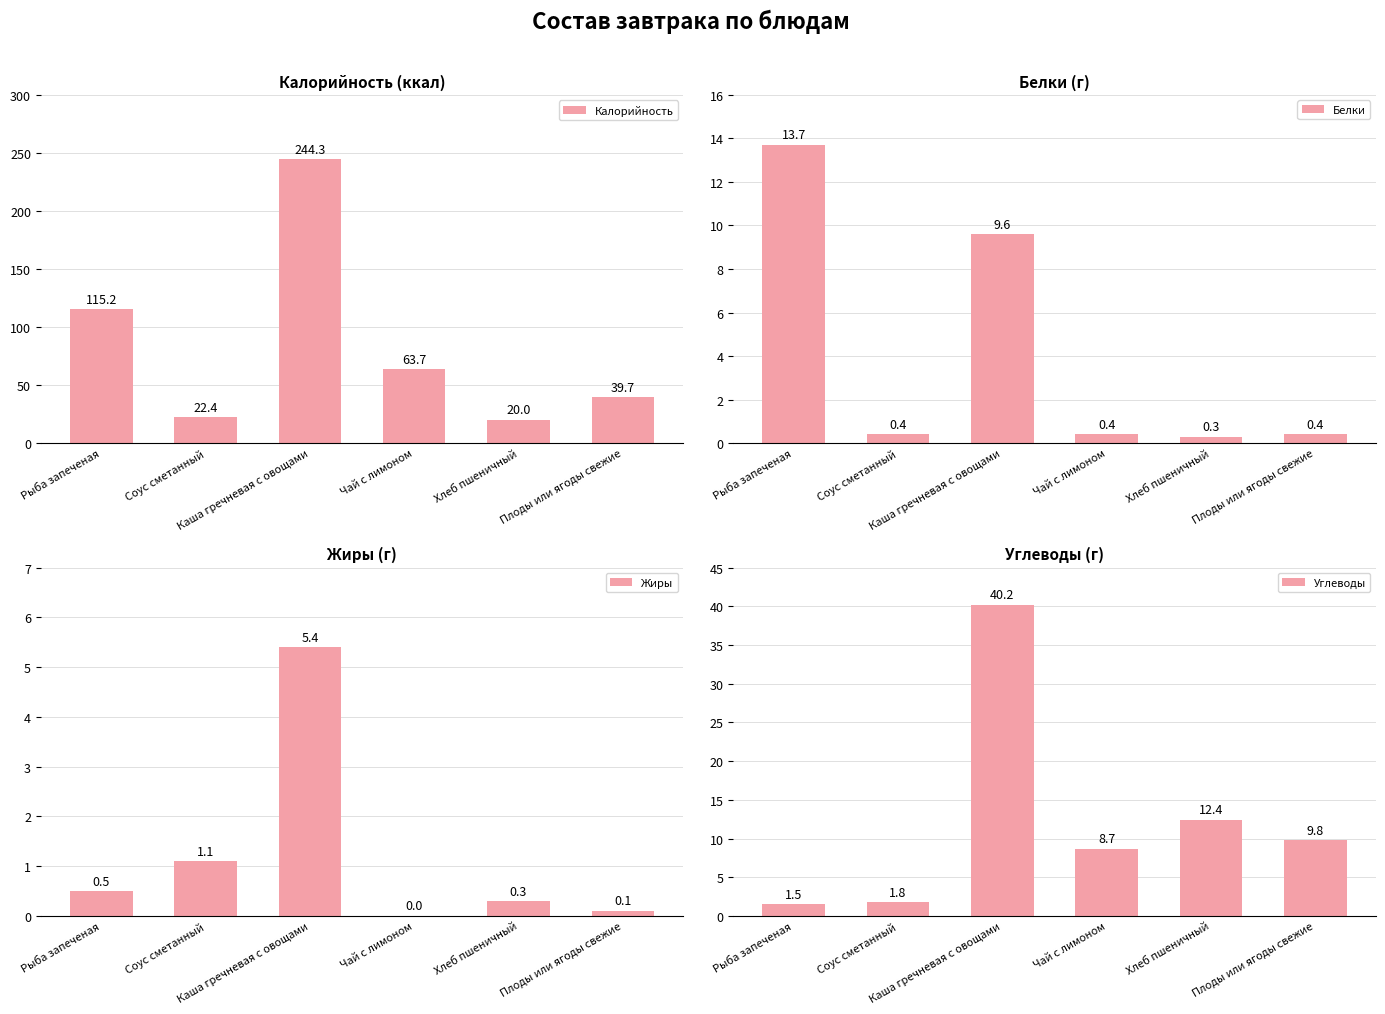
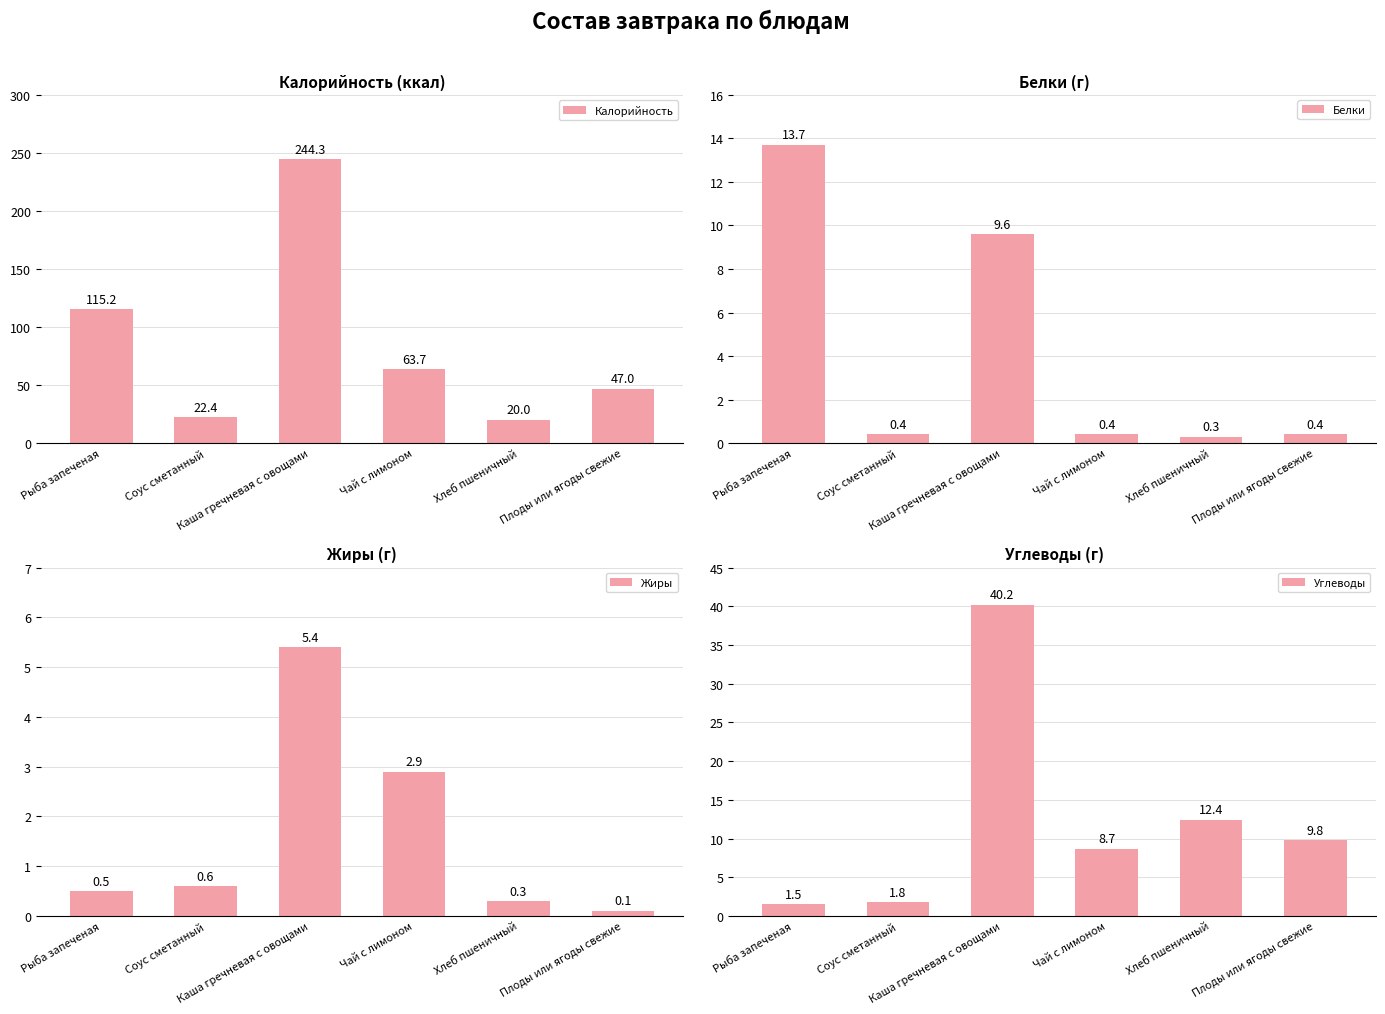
  {
    "Калорийность (ккал)": {
      "Рыба запеченая": 115.2,
      "Соус сметанный": 22.4,
      "Каша гречневая с овощами": 244.3,
      "Чай с лимоном": 63.7,
      "Хлеб пшеничный": 20.0,
-     "Плоды или ягоды свежие": 39.7
+     "Плоды или ягоды свежие": 47.0
    },
    "Белки (г)": {
      "Рыба запеченая": 13.7,
      "Соус сметанный": 0.4,
      "Каша гречневая с овощами": 9.6,
      "Чай с лимоном": 0.4,
      "Хлеб пшеничный": 0.3,
      "Плоды или ягоды свежие": 0.4
    },
    "Жиры (г)": {
      "Рыба запеченая": 0.5,
-     "Соус сметанный": 1.1,
+     "Соус сметанный": 0.6,
      "Каша гречневая с овощами": 5.4,
-     "Чай с лимоном": 0.0,
+     "Чай с лимоном": 2.9,
      "Хлеб пшеничный": 0.3,
      "Плоды или ягоды свежие": 0.1
    },
    "Углеводы (г)": {
      "Рыба запеченая": 1.5,
      "Соус сметанный": 1.8,
      "Каша гречневая с овощами": 40.2,
      "Чай с лимоном": 8.7,
      "Хлеб пшеничный": 12.4,
      "Плоды или ягоды свежие": 9.8
    }
  }
